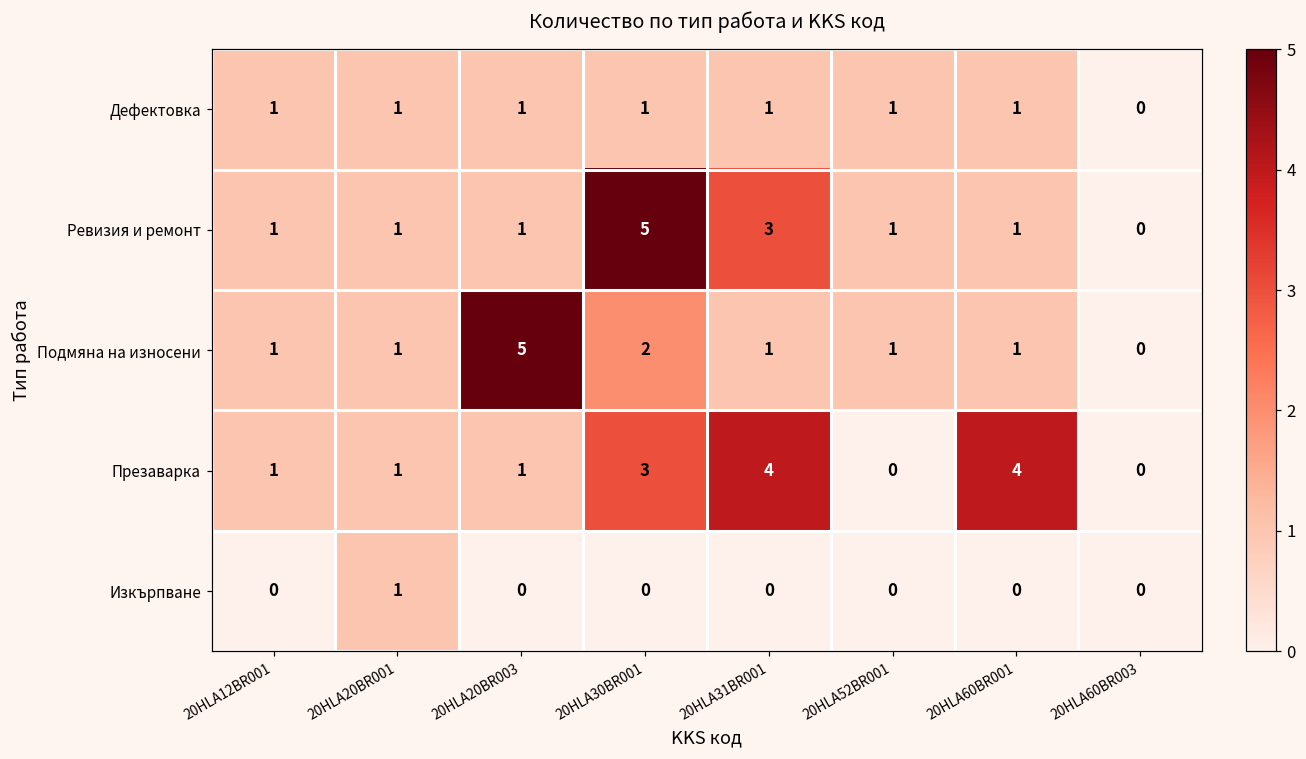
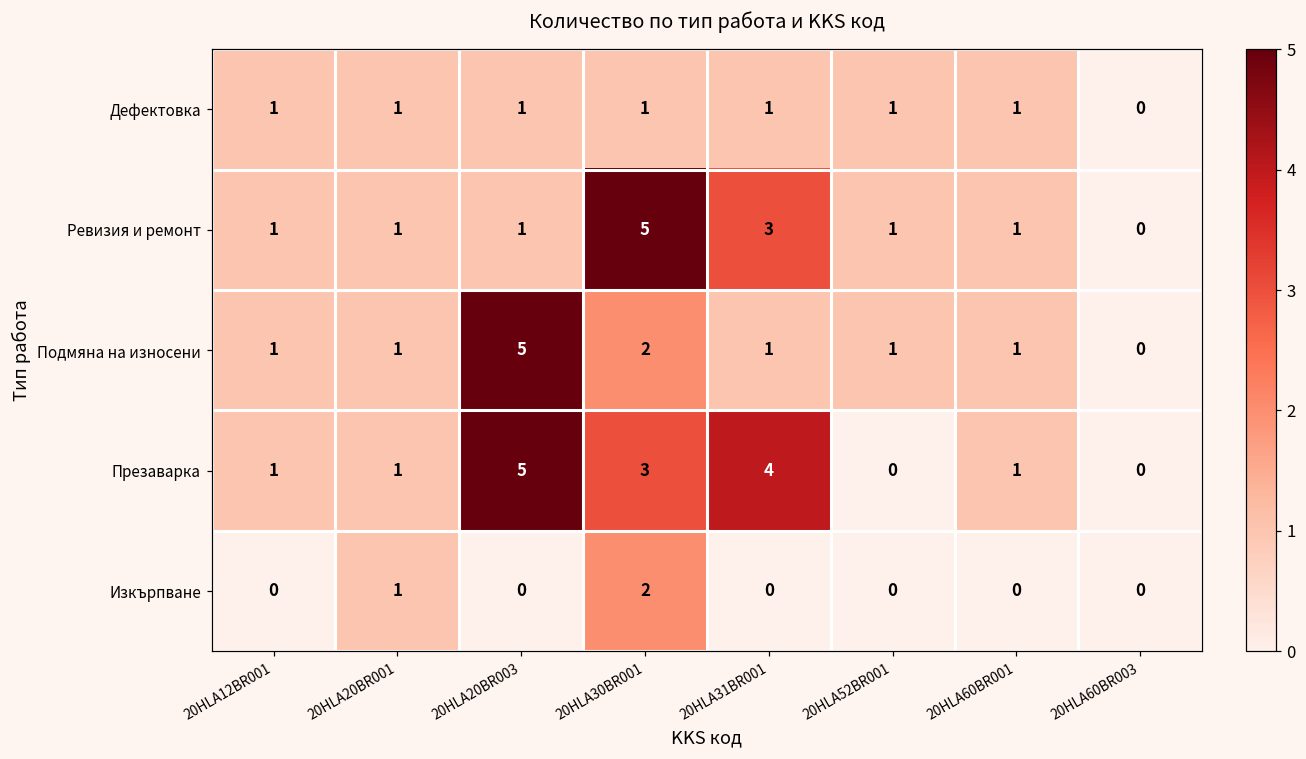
  {
    "Дефектовка": {
      "20HLA12BR001": 1,
      "20HLA20BR001": 1,
      "20HLA20BR003": 1,
      "20HLA30BR001": 1,
      "20HLA31BR001": 1,
      "20HLA52BR001": 1,
      "20HLA60BR001": 1,
      "20HLA60BR003": 0
    },
    "Ревизия и ремонт": {
      "20HLA12BR001": 1,
      "20HLA20BR001": 1,
      "20HLA20BR003": 1,
      "20HLA30BR001": 5,
      "20HLA31BR001": 3,
      "20HLA52BR001": 1,
      "20HLA60BR001": 1,
      "20HLA60BR003": 0
    },
    "Подмяна на износени": {
      "20HLA12BR001": 1,
      "20HLA20BR001": 1,
      "20HLA20BR003": 5,
      "20HLA30BR001": 2,
      "20HLA31BR001": 1,
      "20HLA52BR001": 1,
      "20HLA60BR001": 1,
      "20HLA60BR003": 0
    },
    "Презаварка": {
      "20HLA12BR001": 1,
      "20HLA20BR001": 1,
-     "20HLA20BR003": 1,
+     "20HLA20BR003": 5,
      "20HLA30BR001": 3,
      "20HLA31BR001": 4,
      "20HLA52BR001": 0,
-     "20HLA60BR001": 4,
+     "20HLA60BR001": 1,
      "20HLA60BR003": 0
    },
    "Изкърпване": {
      "20HLA12BR001": 0,
      "20HLA20BR001": 1,
      "20HLA20BR003": 0,
-     "20HLA30BR001": 0,
+     "20HLA30BR001": 2,
      "20HLA31BR001": 0,
      "20HLA52BR001": 0,
      "20HLA60BR001": 0,
      "20HLA60BR003": 0
    }
  }
